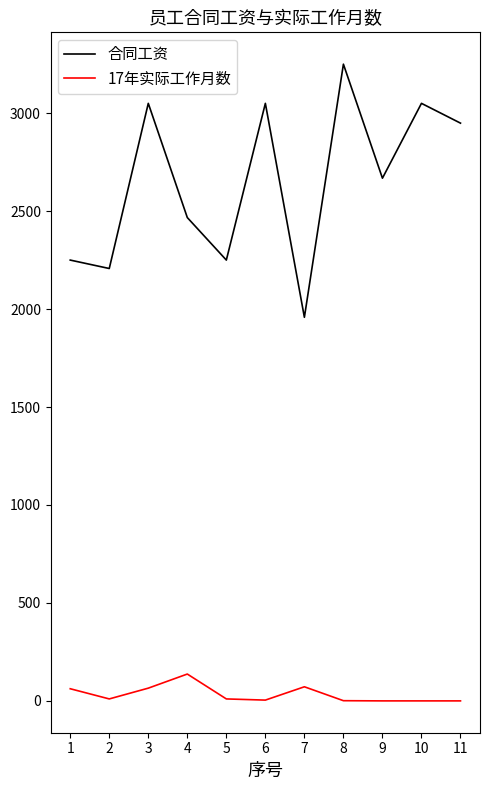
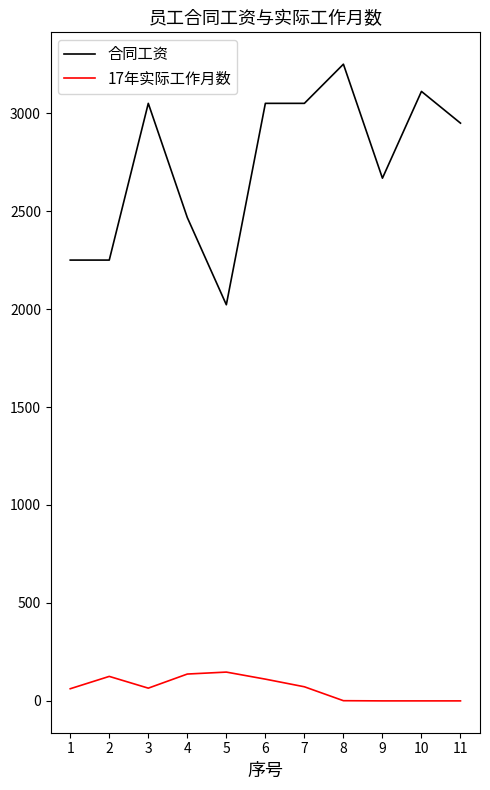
  {
    "合同工资": {
      "1": 2250,
-     "2": 2210,
+     "2": 2250,
      "3": 3050,
      "4": 2470,
-     "5": 2250,
+     "5": 2020,
      "6": 3050,
-     "7": 1960,
+     "7": 3050,
      "8": 3250,
      "9": 2670,
-     "10": 3050,
+     "10": 3110,
      "11": 2950
    },
    "17年实际工作月数": {
      "1": 60,
-     "2": 10,
+     "2": 130,
      "3": 70,
      "4": 140,
-     "5": 10,
-     "6": 0,
+     "5": 150,
+     "6": 110,
      "7": 70,
      "8": 0,
      "9": 0,
      "10": 0,
      "11": 0
    }
  }
